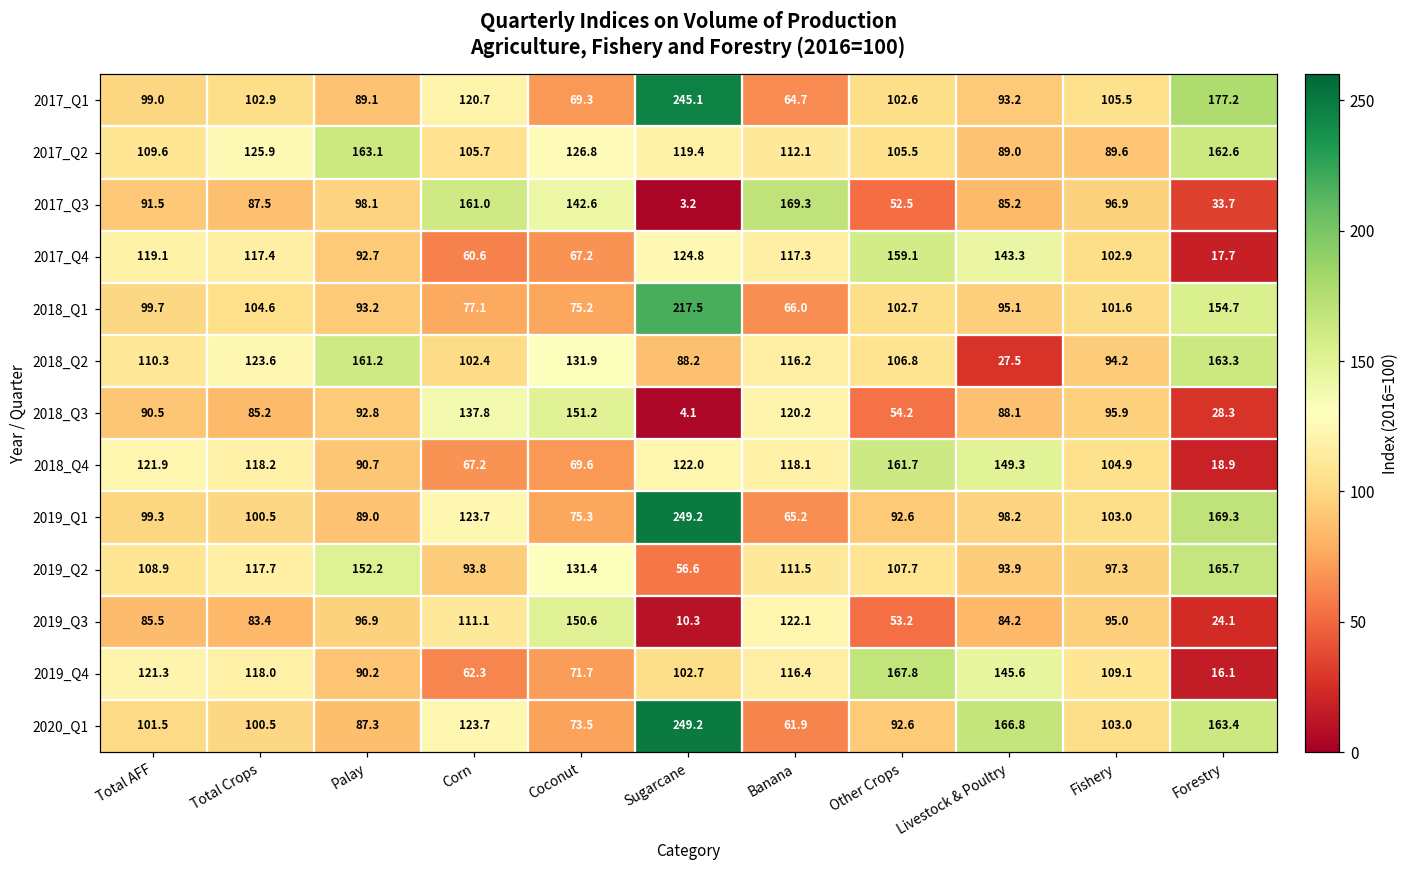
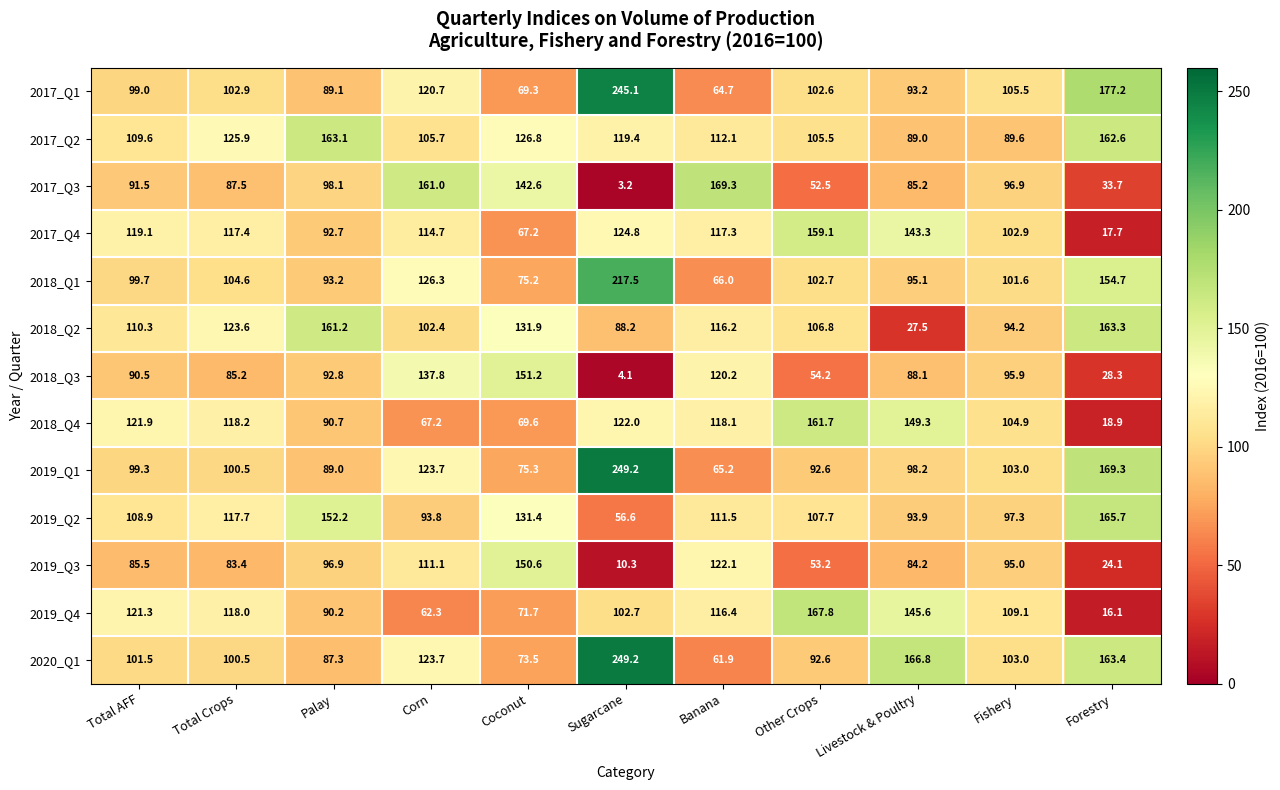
  {
    "2017_Q1": {
      "Total AFF": 99.0,
      "Total Crops": 102.9,
      "Palay": 89.1,
      "Corn": 120.7,
      "Coconut": 69.3,
      "Sugarcane": 245.1,
      "Banana": 64.7,
      "Other Crops": 102.6,
      "Livestock & Poultry": 93.2,
      "Fishery": 105.5,
      "Forestry": 177.2
    },
    "2017_Q2": {
      "Total AFF": 109.6,
      "Total Crops": 125.9,
      "Palay": 163.1,
      "Corn": 105.7,
      "Coconut": 126.8,
      "Sugarcane": 119.4,
      "Banana": 112.1,
      "Other Crops": 105.5,
      "Livestock & Poultry": 89.0,
      "Fishery": 89.6,
      "Forestry": 162.6
    },
    "2017_Q3": {
      "Total AFF": 91.5,
      "Total Crops": 87.5,
      "Palay": 98.1,
      "Corn": 161.0,
      "Coconut": 142.6,
      "Sugarcane": 3.2,
      "Banana": 169.3,
      "Other Crops": 52.5,
      "Livestock & Poultry": 85.2,
      "Fishery": 96.9,
      "Forestry": 33.7
    },
    "2017_Q4": {
      "Total AFF": 119.1,
      "Total Crops": 117.4,
      "Palay": 92.7,
-     "Corn": 60.6,
+     "Corn": 114.7,
      "Coconut": 67.2,
      "Sugarcane": 124.8,
      "Banana": 117.3,
      "Other Crops": 159.1,
      "Livestock & Poultry": 143.3,
      "Fishery": 102.9,
      "Forestry": 17.7
    },
    "2018_Q1": {
      "Total AFF": 99.7,
      "Total Crops": 104.6,
      "Palay": 93.2,
-     "Corn": 77.1,
+     "Corn": 126.3,
      "Coconut": 75.2,
      "Sugarcane": 217.5,
      "Banana": 66.0,
      "Other Crops": 102.7,
      "Livestock & Poultry": 95.1,
      "Fishery": 101.6,
      "Forestry": 154.7
    },
    "2018_Q2": {
      "Total AFF": 110.3,
      "Total Crops": 123.6,
      "Palay": 161.2,
      "Corn": 102.4,
      "Coconut": 131.9,
      "Sugarcane": 88.2,
      "Banana": 116.2,
      "Other Crops": 106.8,
      "Livestock & Poultry": 27.5,
      "Fishery": 94.2,
      "Forestry": 163.3
    },
    "2018_Q3": {
      "Total AFF": 90.5,
      "Total Crops": 85.2,
      "Palay": 92.8,
      "Corn": 137.8,
      "Coconut": 151.2,
      "Sugarcane": 4.1,
      "Banana": 120.2,
      "Other Crops": 54.2,
      "Livestock & Poultry": 88.1,
      "Fishery": 95.9,
      "Forestry": 28.3
    },
    "2018_Q4": {
      "Total AFF": 121.9,
      "Total Crops": 118.2,
      "Palay": 90.7,
      "Corn": 67.2,
      "Coconut": 69.6,
      "Sugarcane": 122.0,
      "Banana": 118.1,
      "Other Crops": 161.7,
      "Livestock & Poultry": 149.3,
      "Fishery": 104.9,
      "Forestry": 18.9
    },
    "2019_Q1": {
      "Total AFF": 99.3,
      "Total Crops": 100.5,
      "Palay": 89.0,
      "Corn": 123.7,
      "Coconut": 75.3,
      "Sugarcane": 249.2,
      "Banana": 65.2,
      "Other Crops": 92.6,
      "Livestock & Poultry": 98.2,
      "Fishery": 103.0,
      "Forestry": 169.3
    },
    "2019_Q2": {
      "Total AFF": 108.9,
      "Total Crops": 117.7,
      "Palay": 152.2,
      "Corn": 93.8,
      "Coconut": 131.4,
      "Sugarcane": 56.6,
      "Banana": 111.5,
      "Other Crops": 107.7,
      "Livestock & Poultry": 93.9,
      "Fishery": 97.3,
      "Forestry": 165.7
    },
    "2019_Q3": {
      "Total AFF": 85.5,
      "Total Crops": 83.4,
      "Palay": 96.9,
      "Corn": 111.1,
      "Coconut": 150.6,
      "Sugarcane": 10.3,
      "Banana": 122.1,
      "Other Crops": 53.2,
      "Livestock & Poultry": 84.2,
      "Fishery": 95.0,
      "Forestry": 24.1
    },
    "2019_Q4": {
      "Total AFF": 121.3,
      "Total Crops": 118.0,
      "Palay": 90.2,
      "Corn": 62.3,
      "Coconut": 71.7,
      "Sugarcane": 102.7,
      "Banana": 116.4,
      "Other Crops": 167.8,
      "Livestock & Poultry": 145.6,
      "Fishery": 109.1,
      "Forestry": 16.1
    },
    "2020_Q1": {
      "Total AFF": 101.5,
      "Total Crops": 100.5,
      "Palay": 87.3,
      "Corn": 123.7,
      "Coconut": 73.5,
      "Sugarcane": 249.2,
      "Banana": 61.9,
      "Other Crops": 92.6,
      "Livestock & Poultry": 166.8,
      "Fishery": 103.0,
      "Forestry": 163.4
    }
  }
